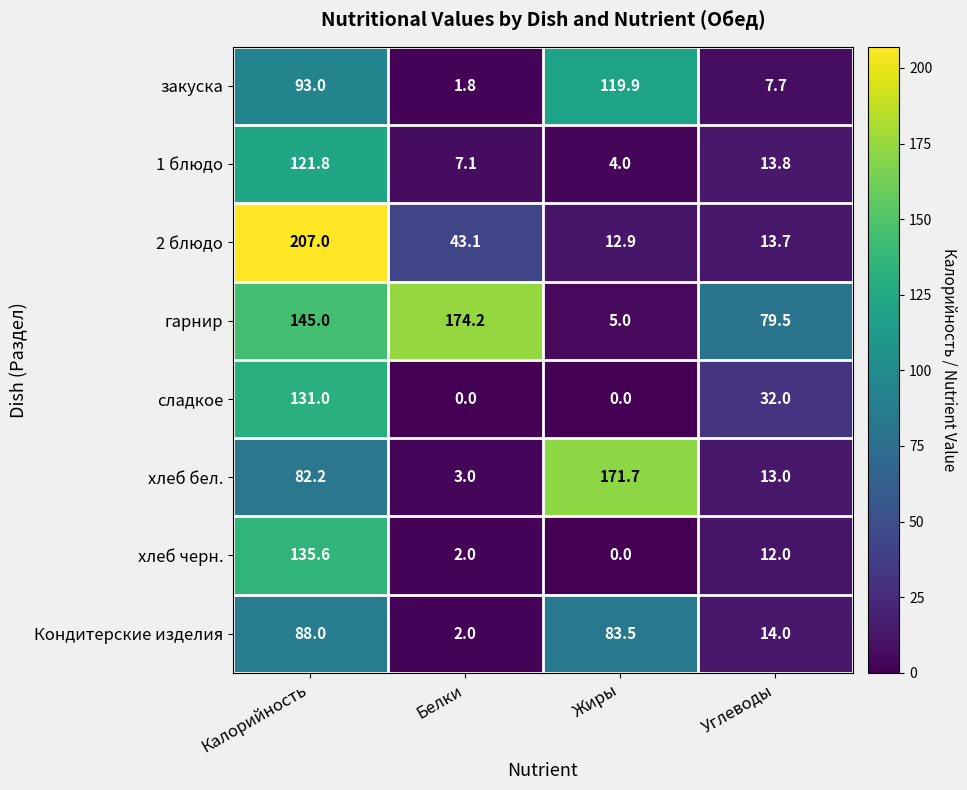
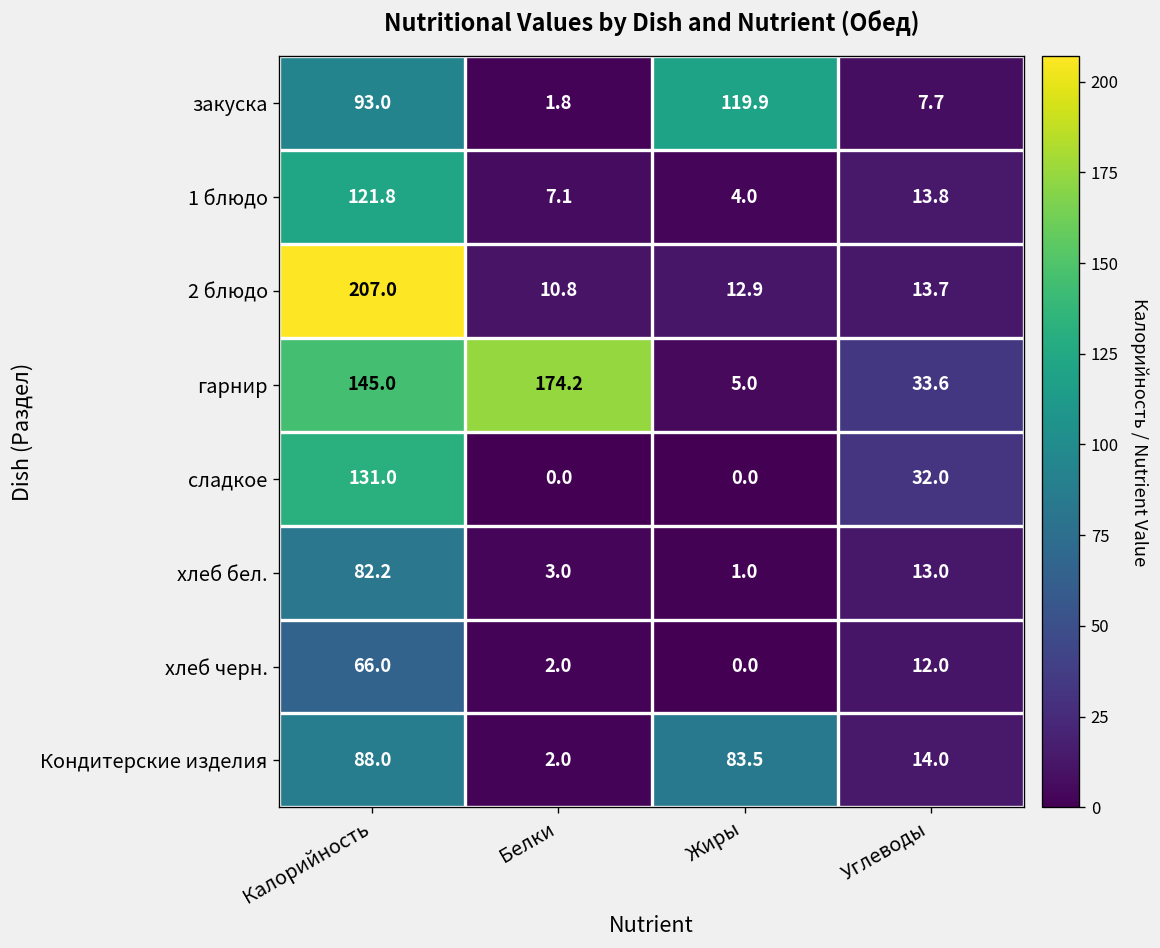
  {
    "закуска": {
      "Калорийность": 93.0,
      "Белки": 1.8,
      "Жиры": 119.9,
      "Углеводы": 7.7
    },
    "1 блюдо": {
      "Калорийность": 121.8,
      "Белки": 7.1,
      "Жиры": 4.0,
      "Углеводы": 13.8
    },
    "2 блюдо": {
      "Калорийность": 207.0,
-     "Белки": 43.1,
+     "Белки": 10.8,
      "Жиры": 12.9,
      "Углеводы": 13.7
    },
    "гарнир": {
      "Калорийность": 145.0,
      "Белки": 174.2,
      "Жиры": 5.0,
-     "Углеводы": 79.5
+     "Углеводы": 33.6
    },
    "сладкое": {
      "Калорийность": 131.0,
      "Белки": 0.0,
      "Жиры": 0.0,
      "Углеводы": 32.0
    },
    "хлеб бел.": {
      "Калорийность": 82.2,
      "Белки": 3.0,
-     "Жиры": 171.7,
+     "Жиры": 1.0,
      "Углеводы": 13.0
    },
    "хлеб черн.": {
-     "Калорийность": 135.6,
+     "Калорийность": 66.0,
      "Белки": 2.0,
      "Жиры": 0.0,
      "Углеводы": 12.0
    },
    "Кондитерские изделия": {
      "Калорийность": 88.0,
      "Белки": 2.0,
      "Жиры": 83.5,
      "Углеводы": 14.0
    }
  }
